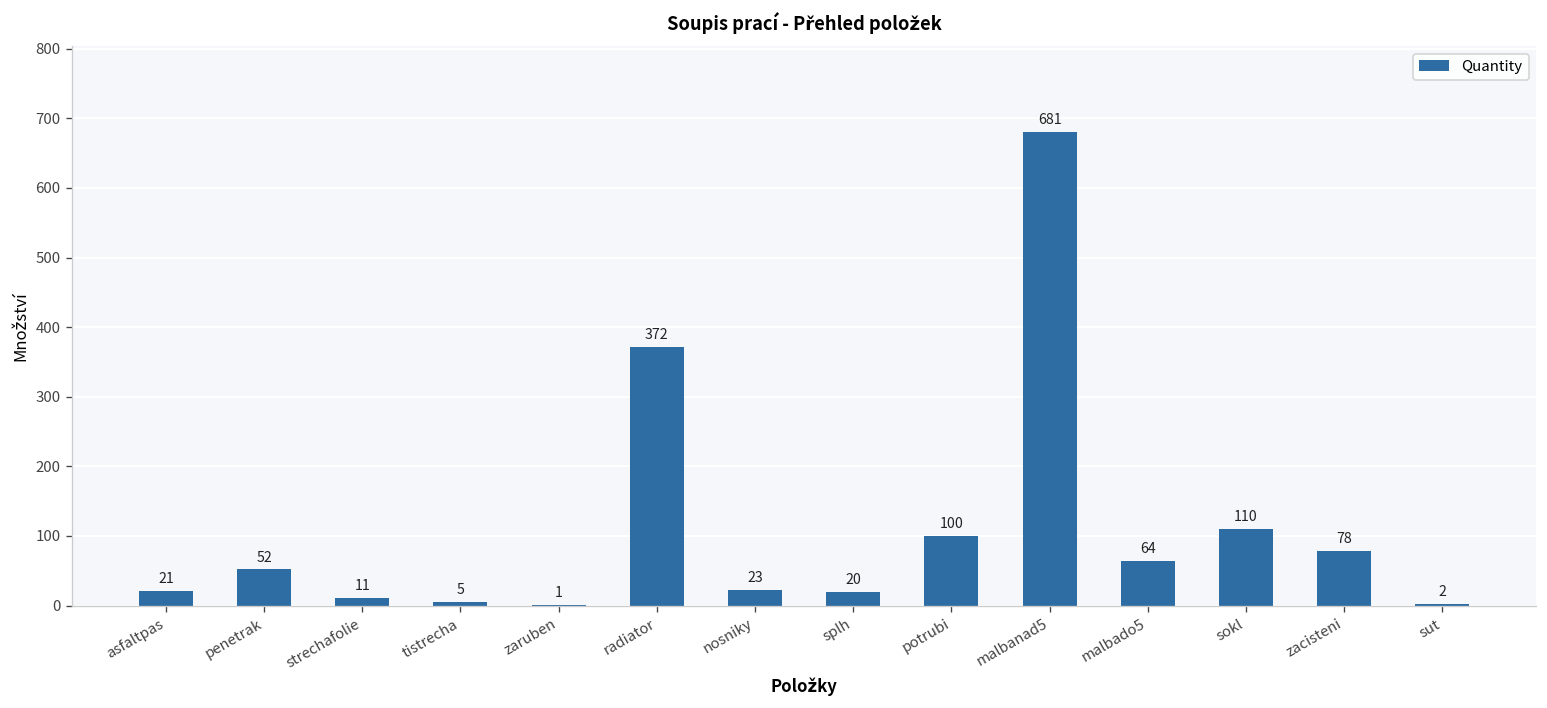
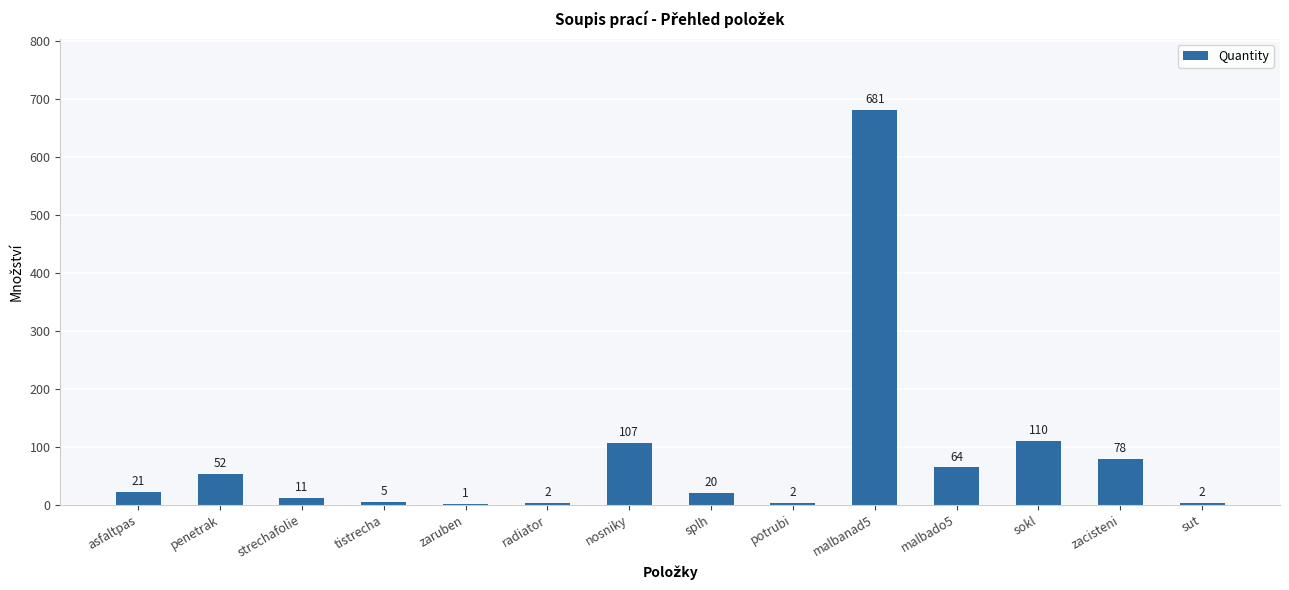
  {
    "asfaltpas": 21,
    "penetrak": 52,
    "strechafolie": 11,
    "tistrecha": 5,
    "zaruben": 1,
-   "radiator": 372,
-   "nosniky": 23,
+   "radiator": 2,
+   "nosniky": 107,
    "splh": 20,
-   "potrubi": 100,
+   "potrubi": 2,
    "malbanad5": 681,
    "malbado5": 64,
    "sokl": 110,
    "zacisteni": 78,
    "sut": 2
  }
